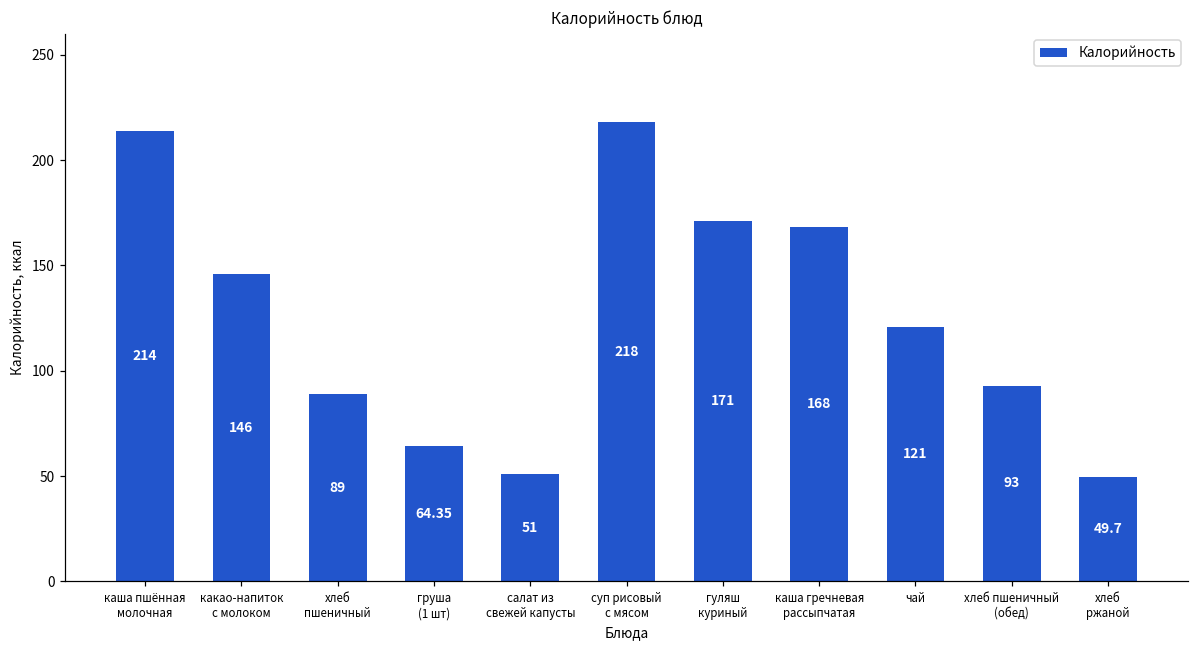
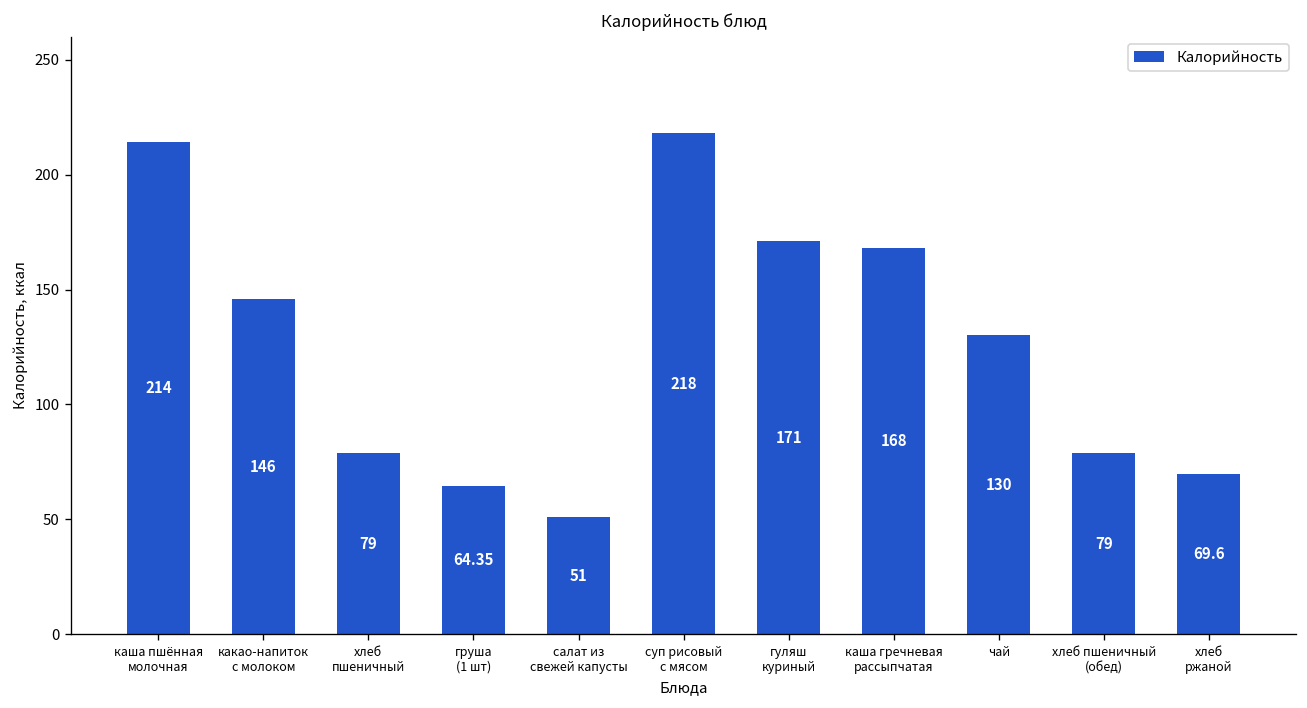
  {
    "каша пшённая молочная": 214,
    "какао-напиток с молоком": 146,
-   "хлеб пшеничный": 89,
+   "хлеб пшеничный": 79,
    "груша (1 шт)": 64.35,
    "салат из свежей капусты": 51,
    "суп рисовый с мясом": 218,
    "гуляш куриный": 171,
    "каша гречневая рассыпчатая": 168,
-   "чай": 121,
-   "хлеб пшеничный (обед)": 93,
-   "хлеб ржаной": 49.7
+   "чай": 130,
+   "хлеб пшеничный (обед)": 79,
+   "хлеб ржаной": 69.6
  }
